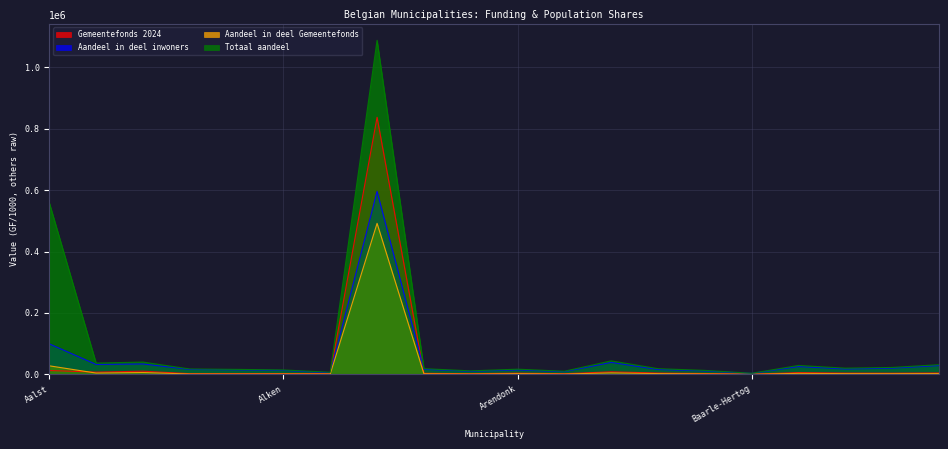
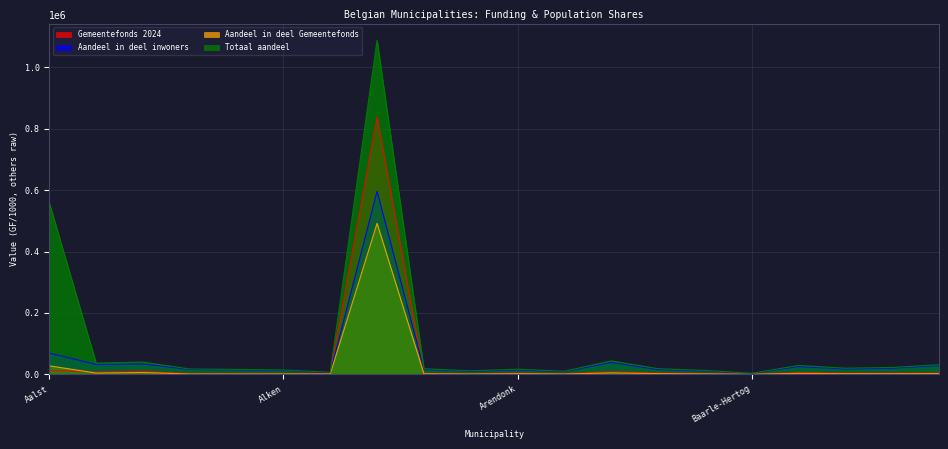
  {
    "Gemeentefonds 2024": {
      "Aalst": 10000
    },
    "Aandeel in deel inwoners": {
-     "Aalst": 100000
+     "Aalst": 70000
    },
    "Aandeel in deel Gemeentefonds": {
      "Aalst": 30000
    },
    "Totaal aandeel": {
      "Aalst": 560000
    }
  }
